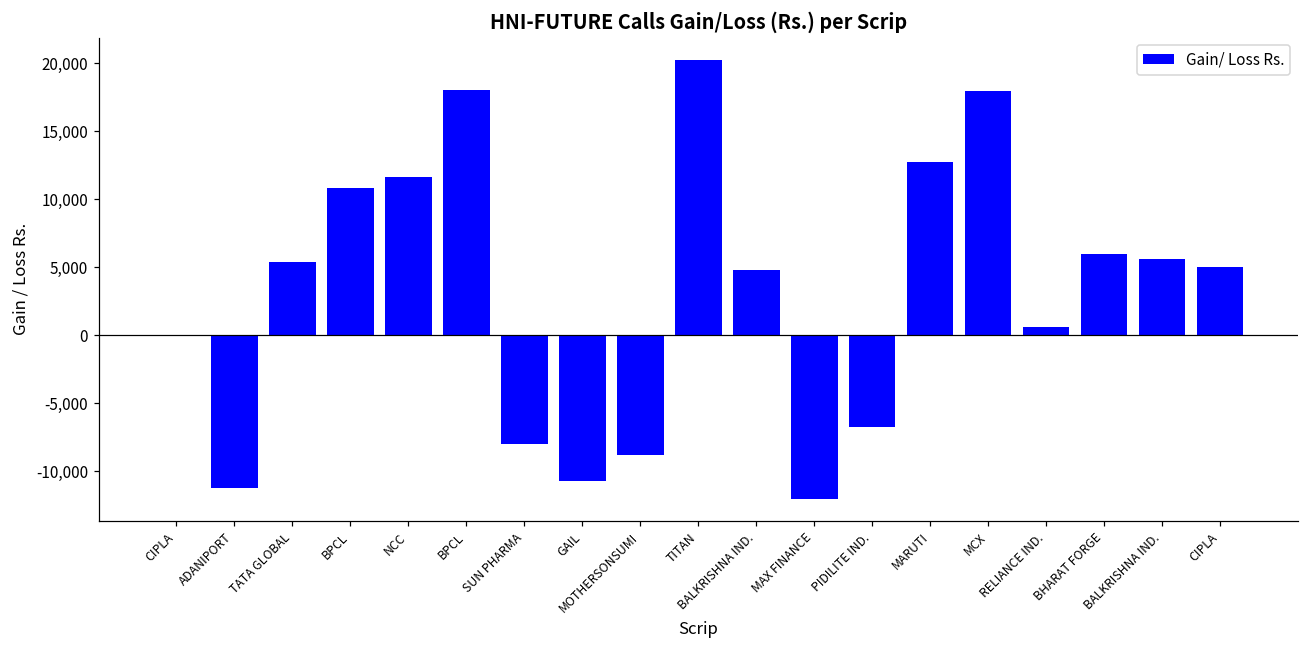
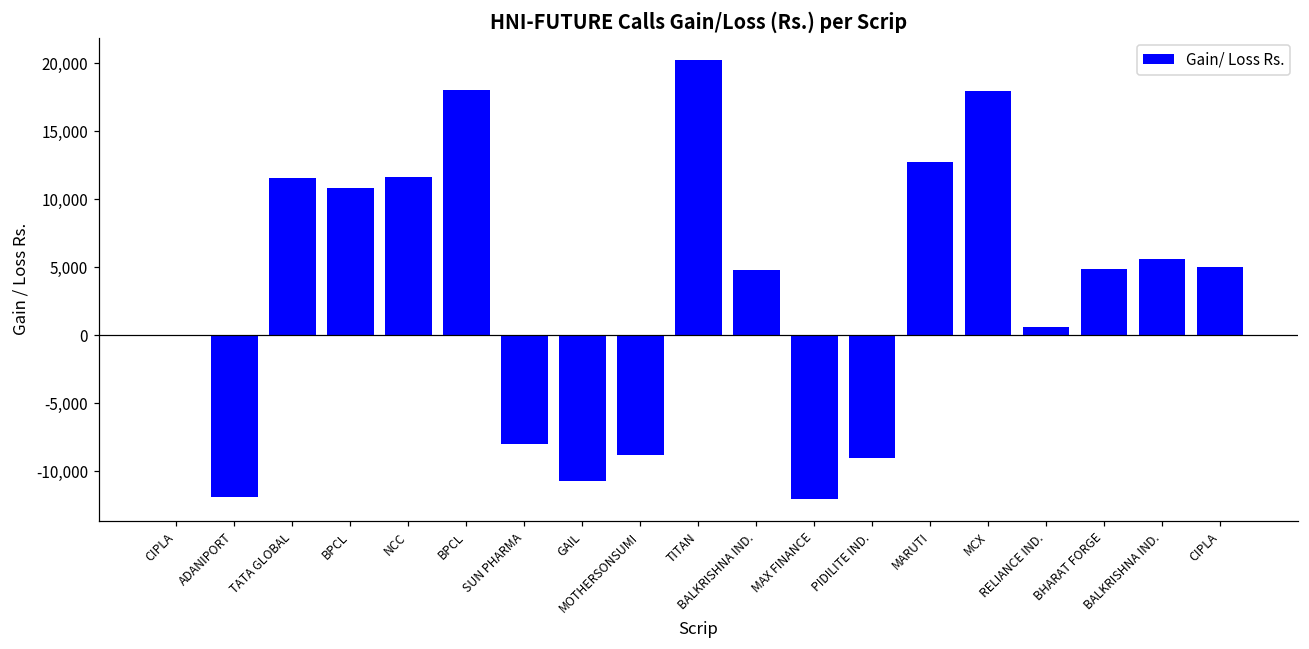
  {
-   "ADANIPORT": "-11,300",
-   "TATA GLOBAL": "5,400",
+   "ADANIPORT": "-11,900",
+   "TATA GLOBAL": "11,600",
    "NCC": "11,600",
    "SUN PHARMA": "-8,000",
    "GAIL": "-10,700",
    "MOTHERSONSUMI": "-8,800",
    "TITAN": "20,300",
    "MAX FINANCE": "-12,000",
-   "PIDILITE IND.": "-6,800",
+   "PIDILITE IND.": "-9,000",
    "MARUTI": "12,800",
    "MCX": "17,900",
    "RELIANCE IND.": "600",
-   "BHARAT FORGE": "6,000"
+   "BHARAT FORGE": "4,900"
  }
